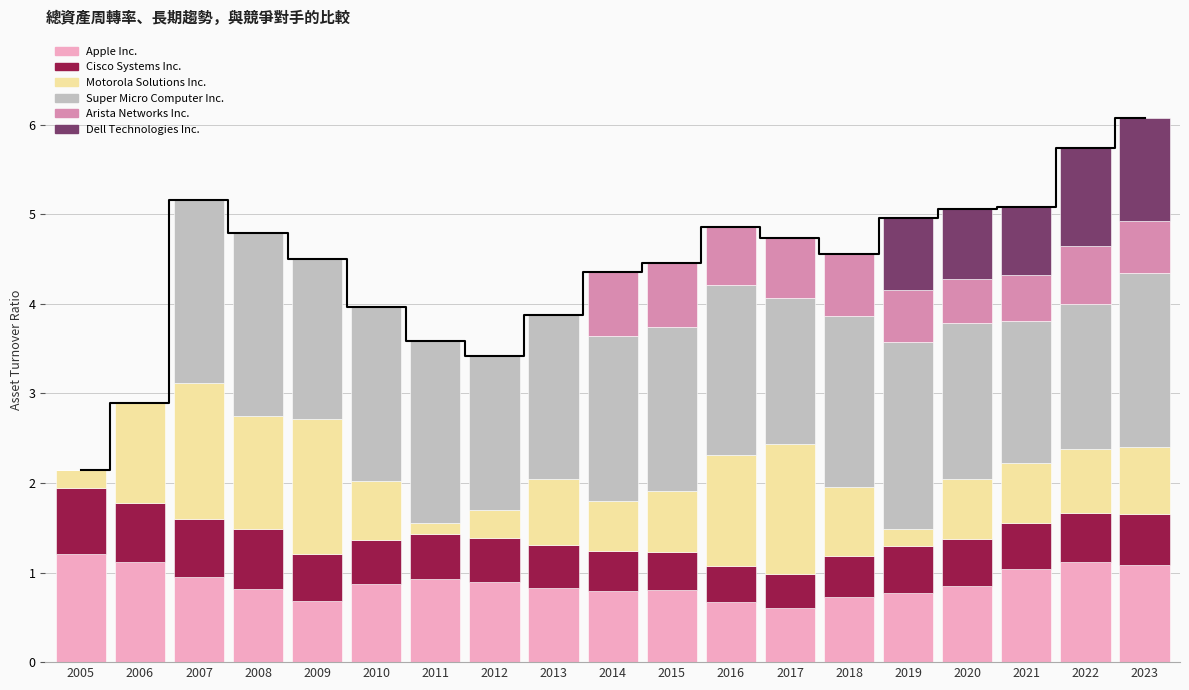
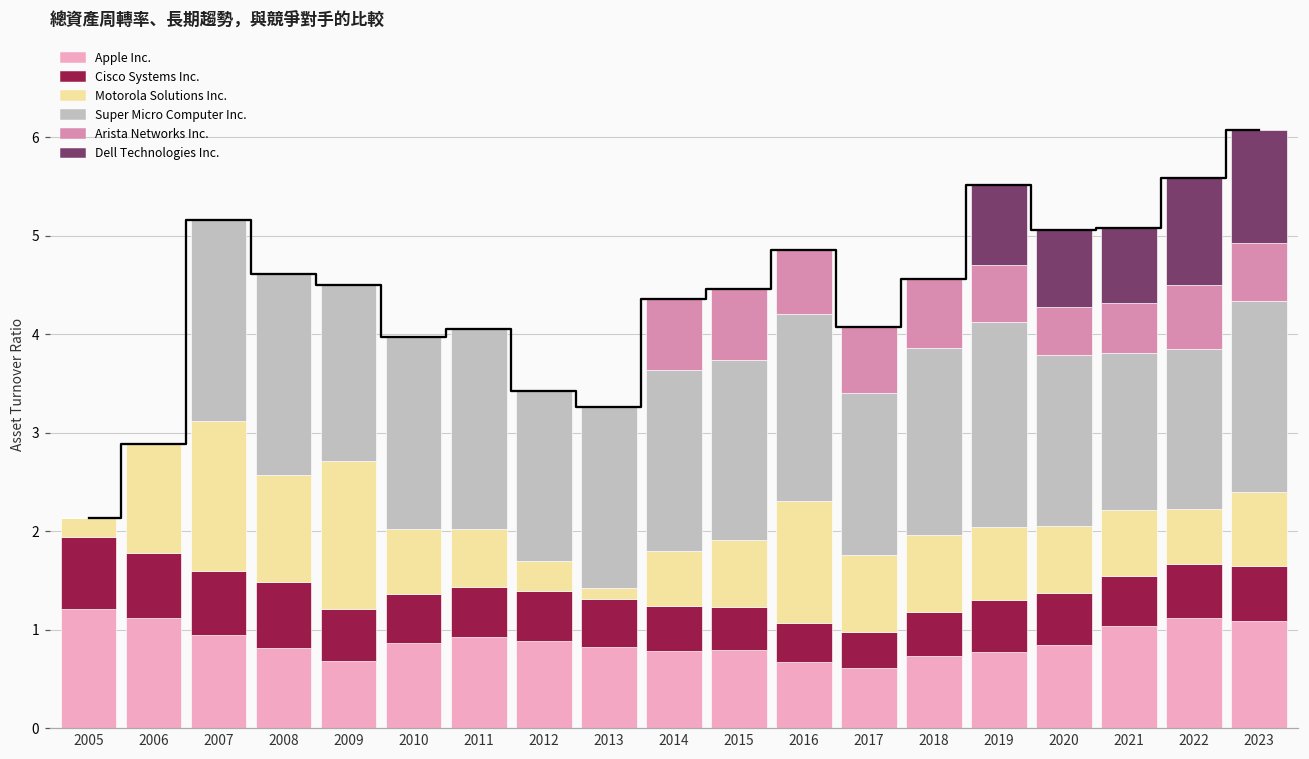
  {
    "Motorola Solutions Inc.": {
      "2005": 0.2,
      "2006": 1.1,
      "2007": 1.5,
-     "2008": 1.3,
+     "2008": 1.1,
      "2009": 1.5,
      "2010": 0.7,
-     "2011": 0.1,
+     "2011": 0.6,
      "2012": 0.3,
-     "2013": 0.7,
+     "2013": 0.1,
      "2014": 0.6,
      "2015": 0.7,
      "2016": 1.2,
-     "2017": 1.4,
+     "2017": 0.8,
      "2018": 0.8,
-     "2019": 0.2,
+     "2019": 0.7,
      "2020": 0.7,
      "2021": 0.7,
-     "2022": 0.7,
+     "2022": 0.6,
      "2023": 0.8
    }
  }
